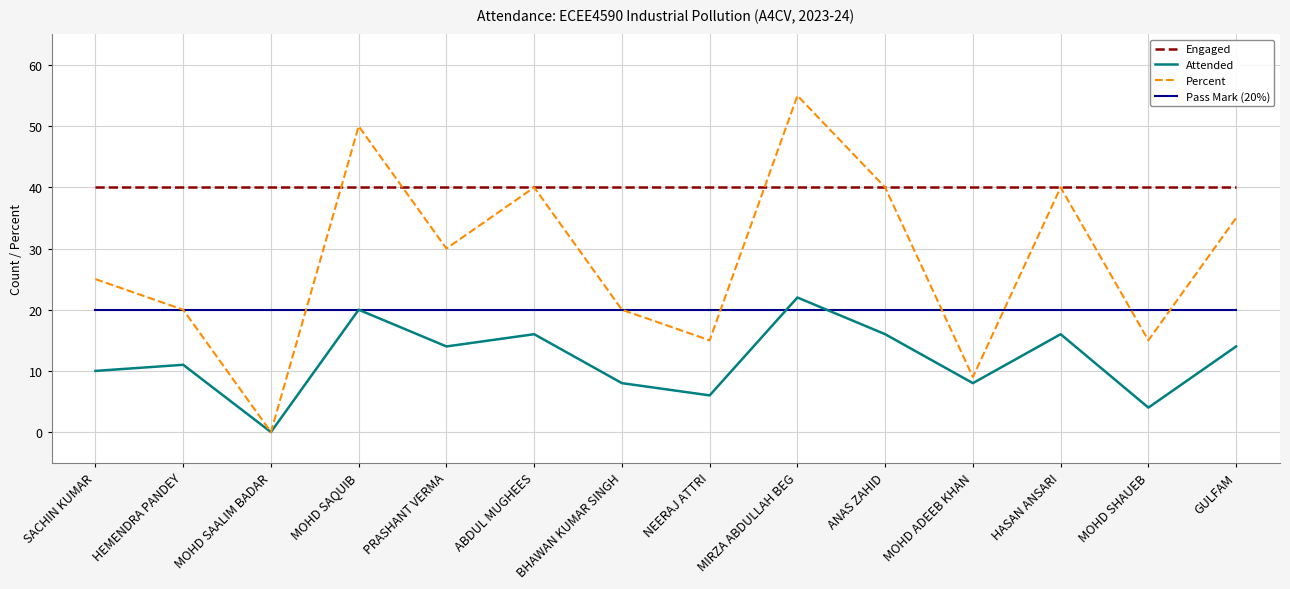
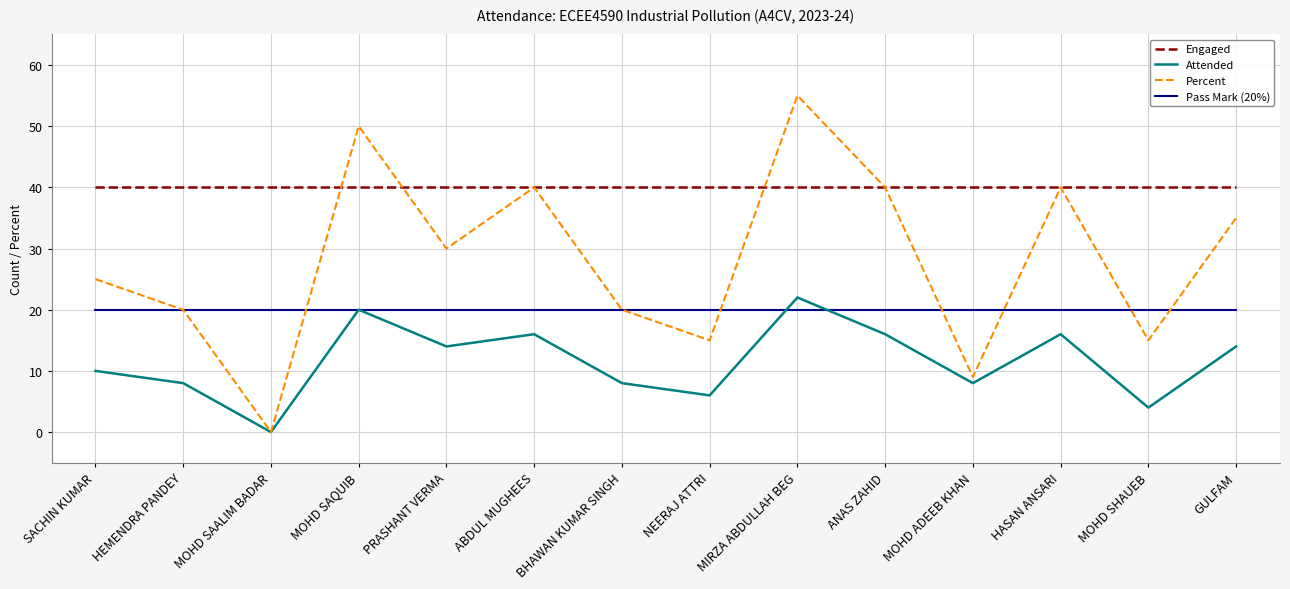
  {
    "Engaged": {
      "SACHIN KUMAR": 40,
      "HEMENDRA PANDEY": 40,
      "MOHD SAALIM BADAR": 40,
      "MOHD SAQUIB": 40,
      "PRASHANT VERMA": 40,
      "BHAWAN KUMAR SINGH": 40,
      "NEERAJ ATTRI": 40,
      "MIRZA ABDULLAH BEG": 40,
      "MOHD ADEEB KHAN": 40,
      "MOHD SHAUEB": 40,
      "GULFAM": 40
    },
    "Attended": {
      "SACHIN KUMAR": 10,
-     "HEMENDRA PANDEY": 11,
+     "HEMENDRA PANDEY": 8,
      "PRASHANT VERMA": 14,
      "ABDUL MUGHEES": 16,
      "BHAWAN KUMAR SINGH": 8,
      "NEERAJ ATTRI": 6,
      "MIRZA ABDULLAH BEG": 22,
      "ANAS ZAHID": 16,
      "MOHD ADEEB KHAN": 8,
      "HASAN ANSARI": 16,
      "MOHD SHAUEB": 4,
      "GULFAM": 14
    },
    "Percent": {
      "SACHIN KUMAR": 25,
      "MOHD SAQUIB": 50,
      "PRASHANT VERMA": 30,
      "NEERAJ ATTRI": 15,
      "MIRZA ABDULLAH BEG": 55,
      "MOHD ADEEB KHAN": 9,
      "MOHD SHAUEB": 15,
      "GULFAM": 35
    },
    "Pass Mark (20%)": {
      "SACHIN KUMAR": 20,
      "MOHD SAALIM BADAR": 20,
      "PRASHANT VERMA": 20,
      "ABDUL MUGHEES": 20,
      "NEERAJ ATTRI": 20,
      "MIRZA ABDULLAH BEG": 20,
      "ANAS ZAHID": 20,
      "MOHD ADEEB KHAN": 20,
      "HASAN ANSARI": 20,
      "MOHD SHAUEB": 20,
      "GULFAM": 20
    }
  }
